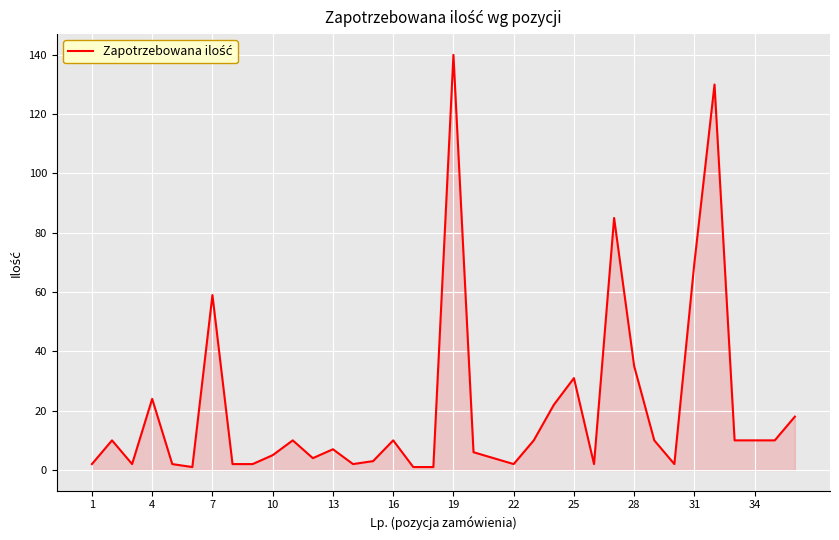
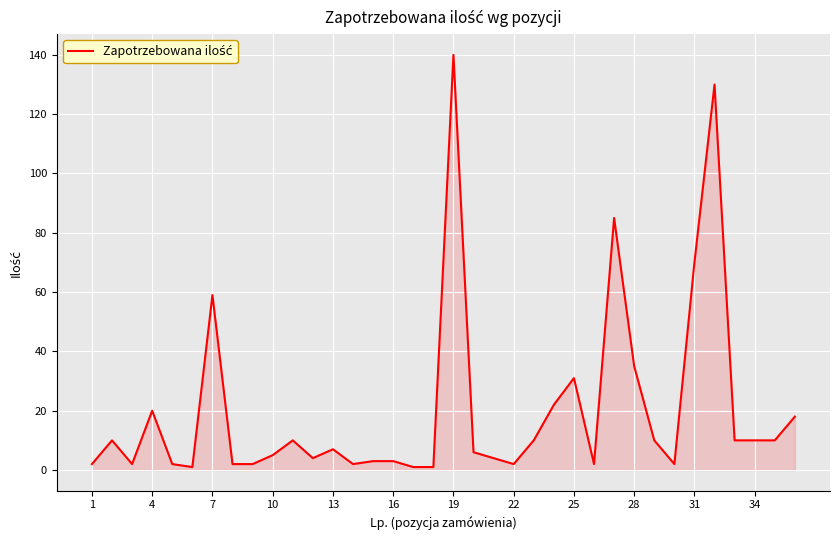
  {
    "1": 2,
-   "4": 24,
+   "4": 20,
    "7": 59,
    "10": 5,
    "13": 7,
-   "16": 10,
+   "16": 3,
    "19": 140,
    "22": 2,
    "25": 31,
    "28": 35,
    "31": 70,
    "34": 10
  }
